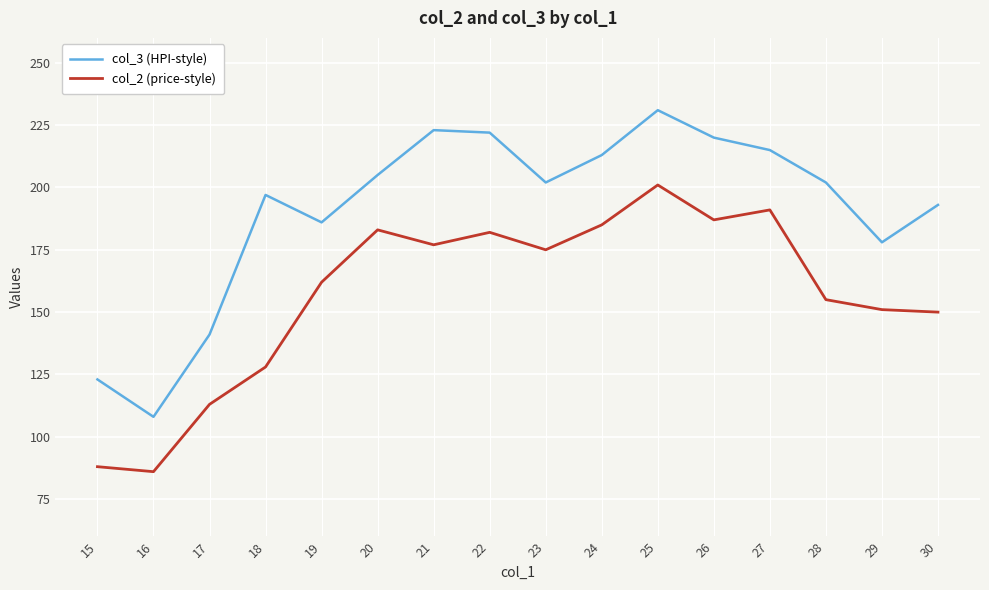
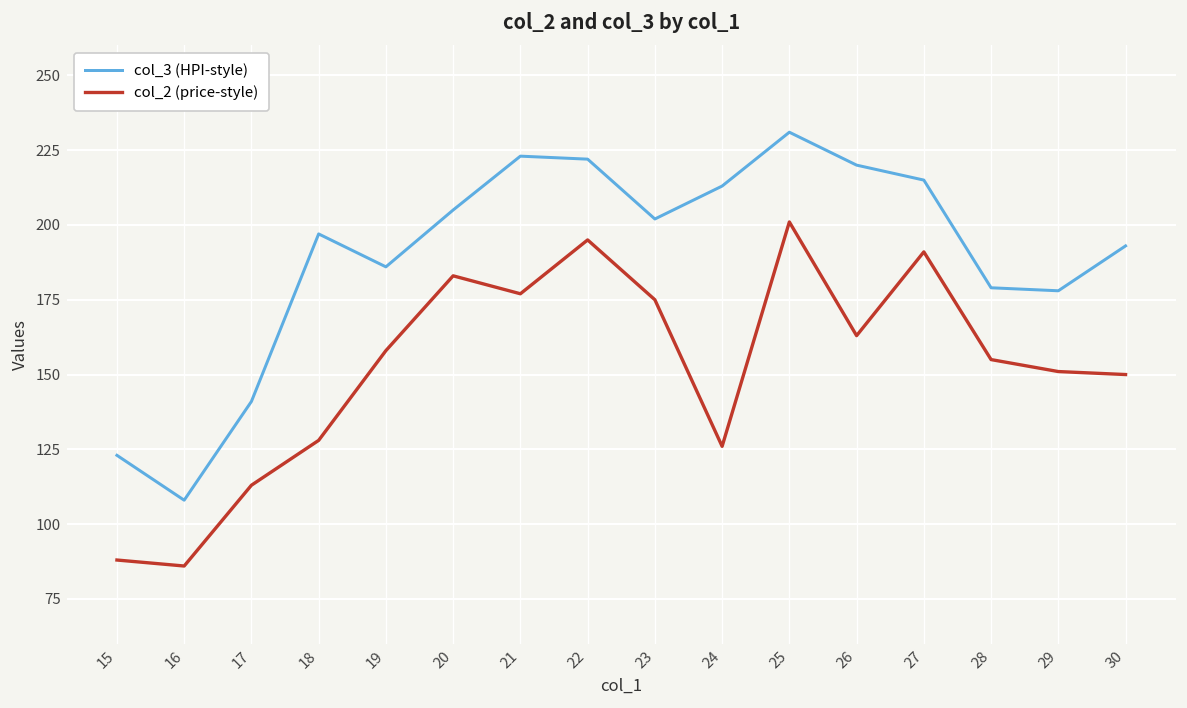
  {
    "col_3 (HPI-style)": {
      "15": 123,
      "16": 108,
      "17": 141,
      "18": 197,
      "19": 186,
      "20": 205,
      "21": 223,
      "22": 222,
      "23": 202,
      "24": 213,
      "25": 231,
      "26": 220,
      "27": 215,
-     "28": 202,
+     "28": 179,
      "29": 178,
      "30": 193
    },
    "col_2 (price-style)": {
      "15": 88,
      "16": 86,
      "17": 113,
      "18": 128,
-     "19": 162,
+     "19": 158,
      "20": 183,
      "21": 177,
-     "22": 182,
+     "22": 195,
      "23": 175,
-     "24": 185,
+     "24": 126,
      "25": 201,
-     "26": 187,
+     "26": 163,
      "27": 191,
      "28": 155,
      "29": 151,
      "30": 150
    }
  }
